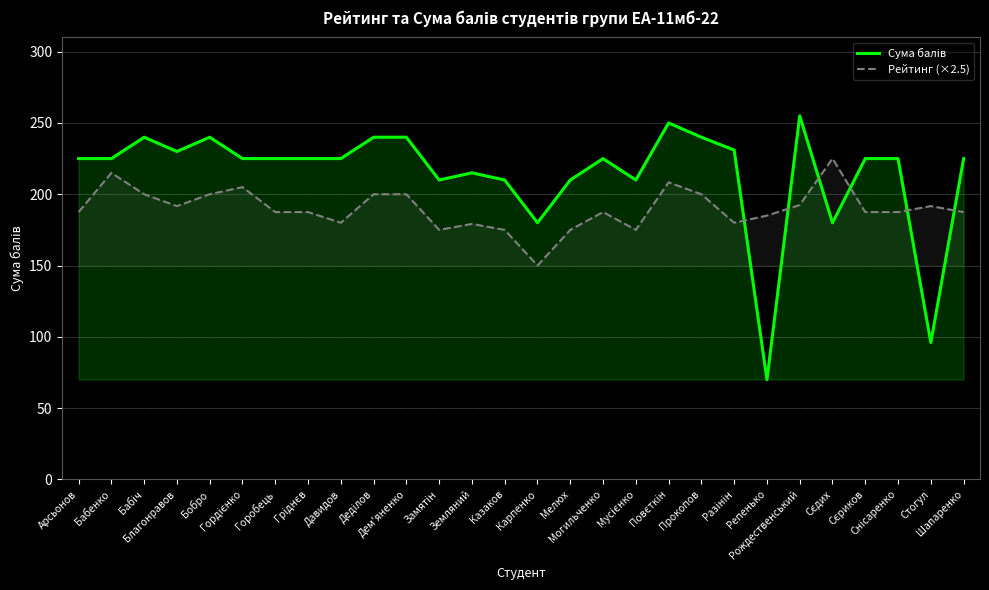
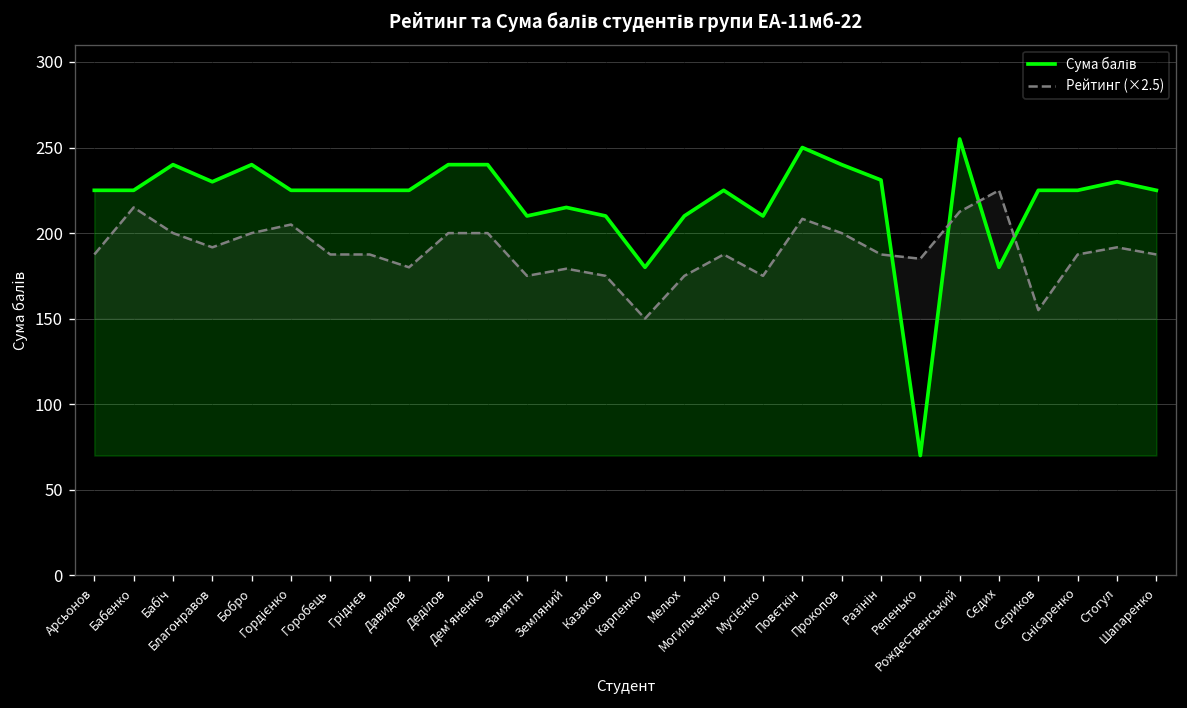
  {
    "Сума балів": {
      "Арсьонов": 225,
      "Бабенко": 225,
      "Бабіч": 240,
      "Благонравов": 230,
      "Бобро": 240,
      "Гордієнко": 225,
      "Горобець": 225,
      "Гріднєв": 225,
      "Давидов": 225,
      "Деділов": 240,
      "Дем'яненко": 240,
      "Замятін": 210,
      "Земляний": 215,
      "Казаков": 210,
      "Карпенко": 180,
      "Мелюх": 210,
      "Могильченко": 225,
      "Мусієнко": 210,
      "Повєткін": 250,
      "Прокопов": 240,
      "Разінін": 231,
      "Репенько": 70,
      "Рождественський": 255,
      "Сєдих": 180,
      "Сєриков": 225,
      "Снісаренко": 225,
-     "Стогул": 96,
+     "Стогул": 230,
      "Шапаренко": 225
    },
    "Рейтинг (×2.5)": {
      "Арсьонов": 188,
      "Бабенко": 215,
      "Бабіч": 200,
      "Благонравов": 192,
      "Бобро": 200,
      "Гордієнко": 205,
      "Горобець": 188,
      "Гріднєв": 188,
      "Давидов": 180,
      "Деділов": 200,
      "Дем'яненко": 200,
      "Замятін": 175,
      "Земляний": 179,
      "Казаков": 175,
      "Карпенко": 150,
      "Мелюх": 175,
      "Могильченко": 188,
      "Мусієнко": 175,
      "Повєткін": 208,
      "Прокопов": 200,
-     "Разінін": 180,
+     "Разінін": 188,
      "Репенько": 185,
-     "Рождественський": 193,
+     "Рождественський": 213,
      "Сєдих": 225,
-     "Сєриков": 188,
+     "Сєриков": 155,
      "Снісаренко": 188,
      "Стогул": 192,
      "Шапаренко": 188
    }
  }
